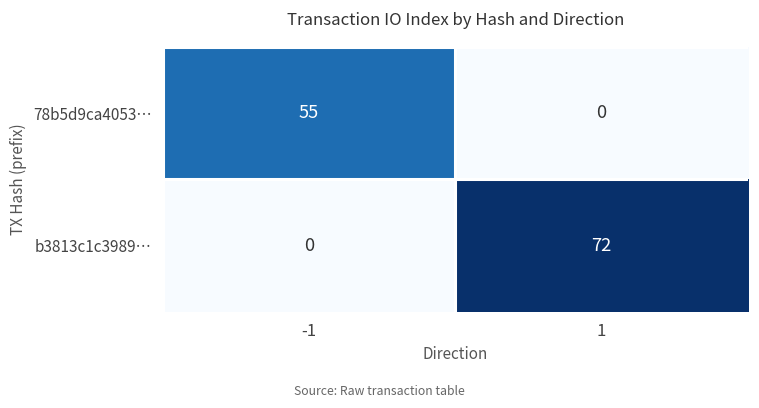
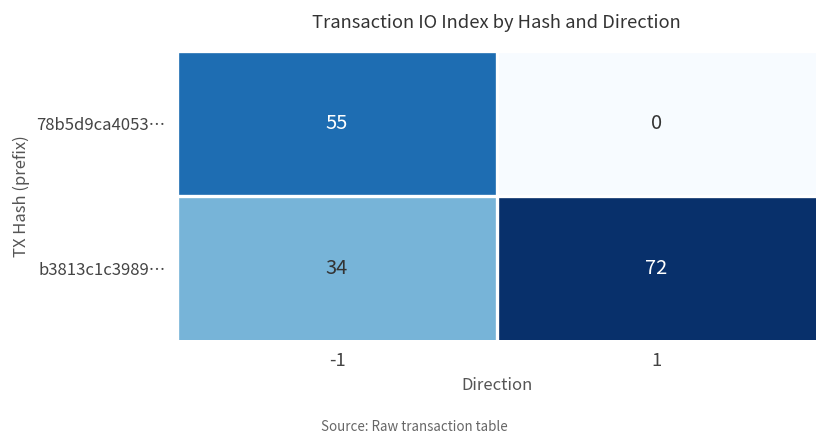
  {
    "78b5d9ca4053…": {
      "-1": 55,
      "1": 0
    },
    "b3813c1c3989…": {
-     "-1": 0,
+     "-1": 34,
      "1": 72
    }
  }
